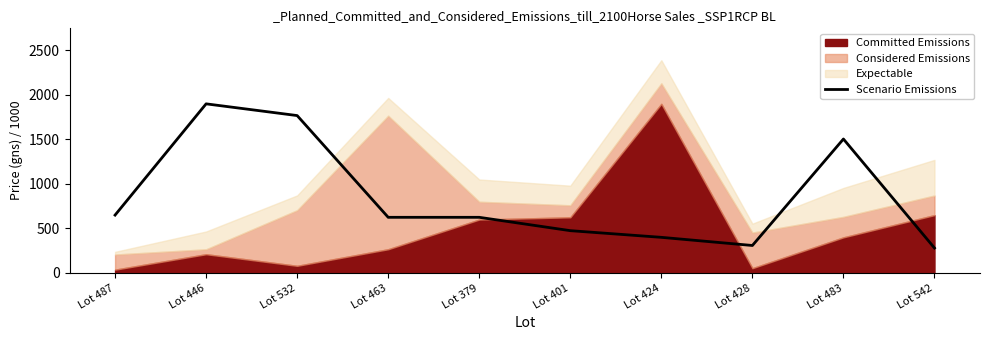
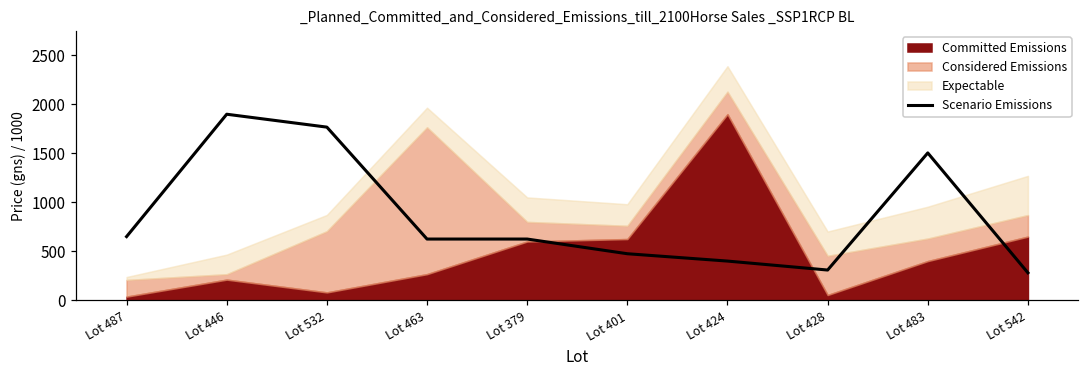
  {
    "Scenario Emissions": {
      "Lot 487": 700,
      "Lot 446": 1900,
      "Lot 532": 1800,
      "Lot 463": 600,
      "Lot 401": 500,
      "Lot 424": 400,
      "Lot 428": 300,
      "Lot 483": 1500,
      "Lot 542": 300
    },
    "Committed Emissions": {
      "Lot 487": 0,
      "Lot 446": 200,
      "Lot 532": 100,
      "Lot 463": 300,
      "Lot 401": 600,
      "Lot 424": 1900,
      "Lot 428": 100,
      "Lot 483": 400,
      "Lot 542": 700
    },
    "Considered Emissions": {
      "Lot 487": 200,
      "Lot 446": 100,
      "Lot 532": 600,
      "Lot 463": 1500,
      "Lot 379": 200,
      "Lot 401": 100,
      "Lot 424": 200,
      "Lot 428": 400,
      "Lot 483": 200,
      "Lot 542": 200
    },
    "Expectable": {
      "Lot 487": 0,
      "Lot 446": 200,
      "Lot 532": 200,
      "Lot 463": 200,
      "Lot 379": 300,
      "Lot 401": 200,
      "Lot 424": 300,
-     "Lot 428": 100,
+     "Lot 428": 200,
      "Lot 483": 300,
      "Lot 542": 400
    }
  }
